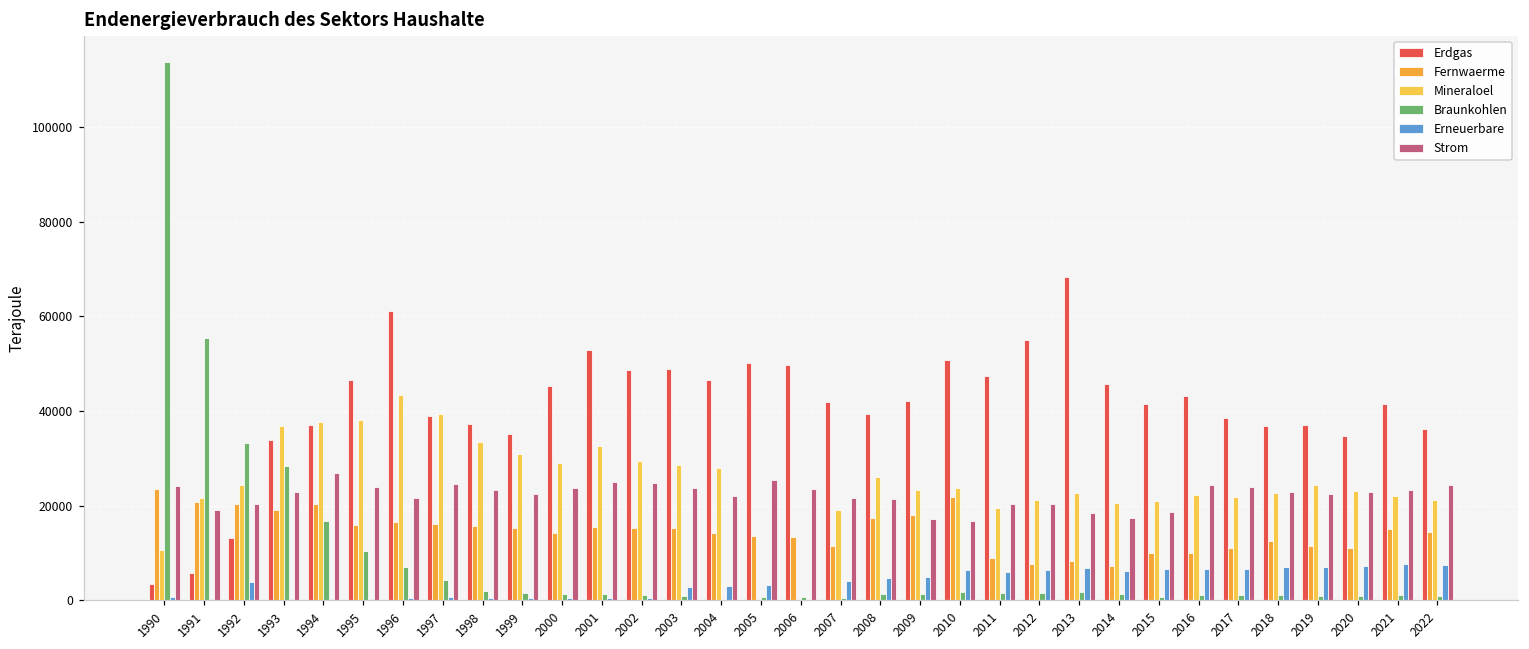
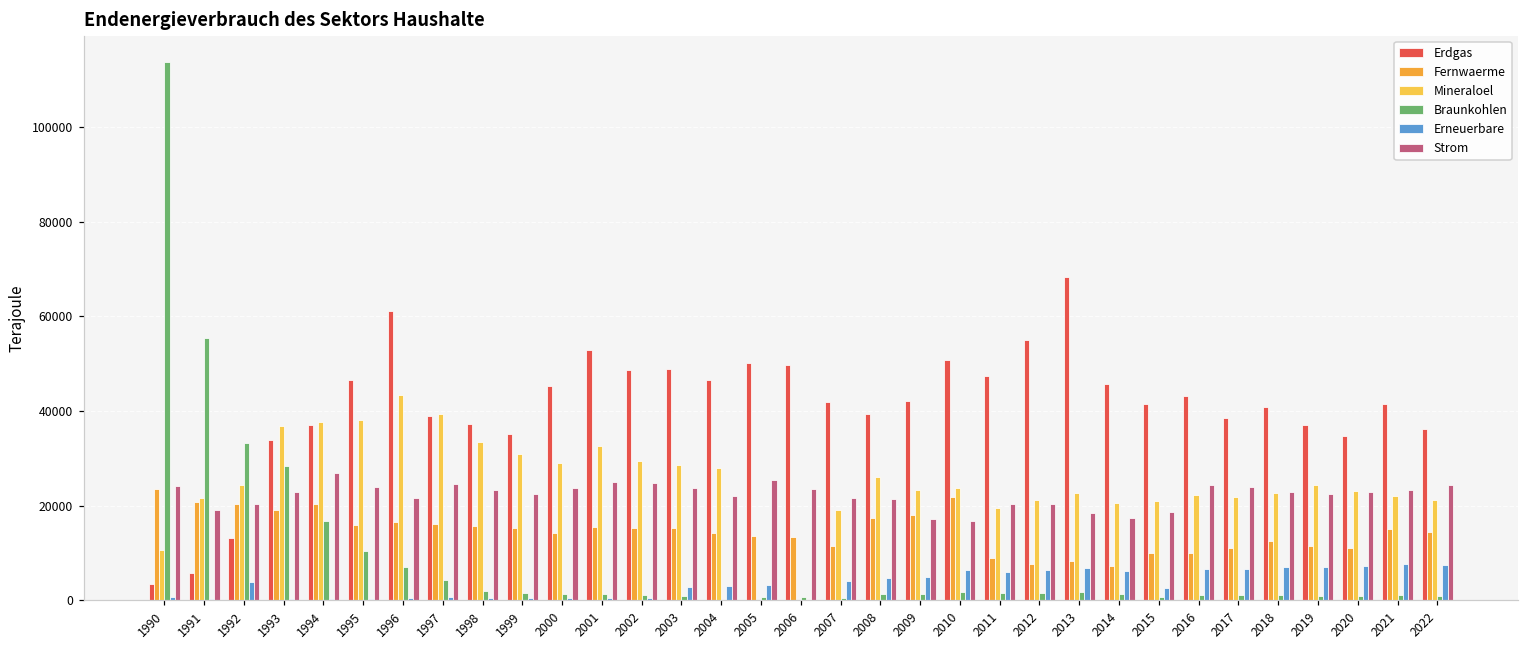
  {
    "Erdgas": {
      "1990": 3000,
      "1991": 6000,
      "1992": 13000,
      "1993": 34000,
      "1994": 37000,
      "1995": 47000,
      "1996": 61000,
      "1997": 39000,
      "1998": 37000,
      "1999": 35000,
      "2000": 45000,
      "2001": 53000,
      "2002": 49000,
      "2003": 49000,
      "2004": 46000,
      "2005": 50000,
      "2006": 50000,
      "2007": 42000,
      "2008": 39000,
      "2009": 42000,
      "2010": 51000,
      "2011": 47000,
      "2012": 55000,
      "2013": 68000,
      "2014": 46000,
      "2015": 42000,
      "2016": 43000,
      "2017": 38000,
-     "2018": 37000,
+     "2018": 41000,
      "2019": 37000,
      "2020": 35000,
      "2021": 41000,
      "2022": 36000
    },
    "Braunkohlen": {
      "1990": 114000,
      "1991": 55000,
      "1992": 33000,
      "1993": 28000,
      "1994": 17000,
      "1995": 10000,
      "1996": 7000,
      "1997": 4000,
      "1998": 2000,
      "1999": 2000,
      "2000": 1000,
      "2001": 1000,
      "2002": 1000,
      "2003": 1000,
      "2004": 0,
      "2005": 1000,
      "2006": 1000,
      "2008": 1000,
      "2009": 1000,
      "2010": 2000,
      "2011": 2000,
      "2012": 2000,
      "2013": 2000,
      "2014": 1000,
      "2015": 1000,
      "2016": 1000,
      "2017": 1000,
      "2018": 1000,
      "2019": 1000,
      "2020": 1000,
      "2021": 1000,
      "2022": 1000
    },
    "Erneuerbare": {
      "1990": 1000,
      "1992": 4000,
      "1997": 1000,
      "2003": 3000,
      "2004": 3000,
      "2005": 3000,
      "2006": 0,
      "2007": 4000,
      "2008": 5000,
      "2009": 5000,
      "2010": 6000,
      "2011": 6000,
      "2012": 6000,
      "2013": 7000,
      "2014": 6000,
-     "2015": 7000,
+     "2015": 3000,
      "2016": 7000,
      "2017": 7000,
      "2018": 7000,
      "2019": 7000,
      "2020": 7000,
      "2021": 8000,
      "2022": 8000
    },
    "Strom": {
      "1990": 24000,
      "1991": 19000,
      "1992": 20000,
      "1993": 23000,
      "1994": 27000,
      "1995": 24000,
      "1996": 22000,
      "1997": 24000,
      "1998": 23000,
      "1999": 23000,
      "2000": 24000,
      "2001": 25000,
      "2002": 25000,
      "2003": 24000,
      "2004": 22000,
      "2005": 25000,
      "2006": 24000,
      "2007": 22000,
      "2008": 21000,
      "2009": 17000,
      "2010": 17000,
      "2011": 20000,
      "2012": 20000,
      "2013": 18000,
      "2014": 17000,
      "2015": 19000,
      "2016": 24000,
      "2017": 24000,
      "2018": 23000,
      "2019": 22000,
      "2020": 23000,
      "2021": 23000,
      "2022": 24000
    }
  }
